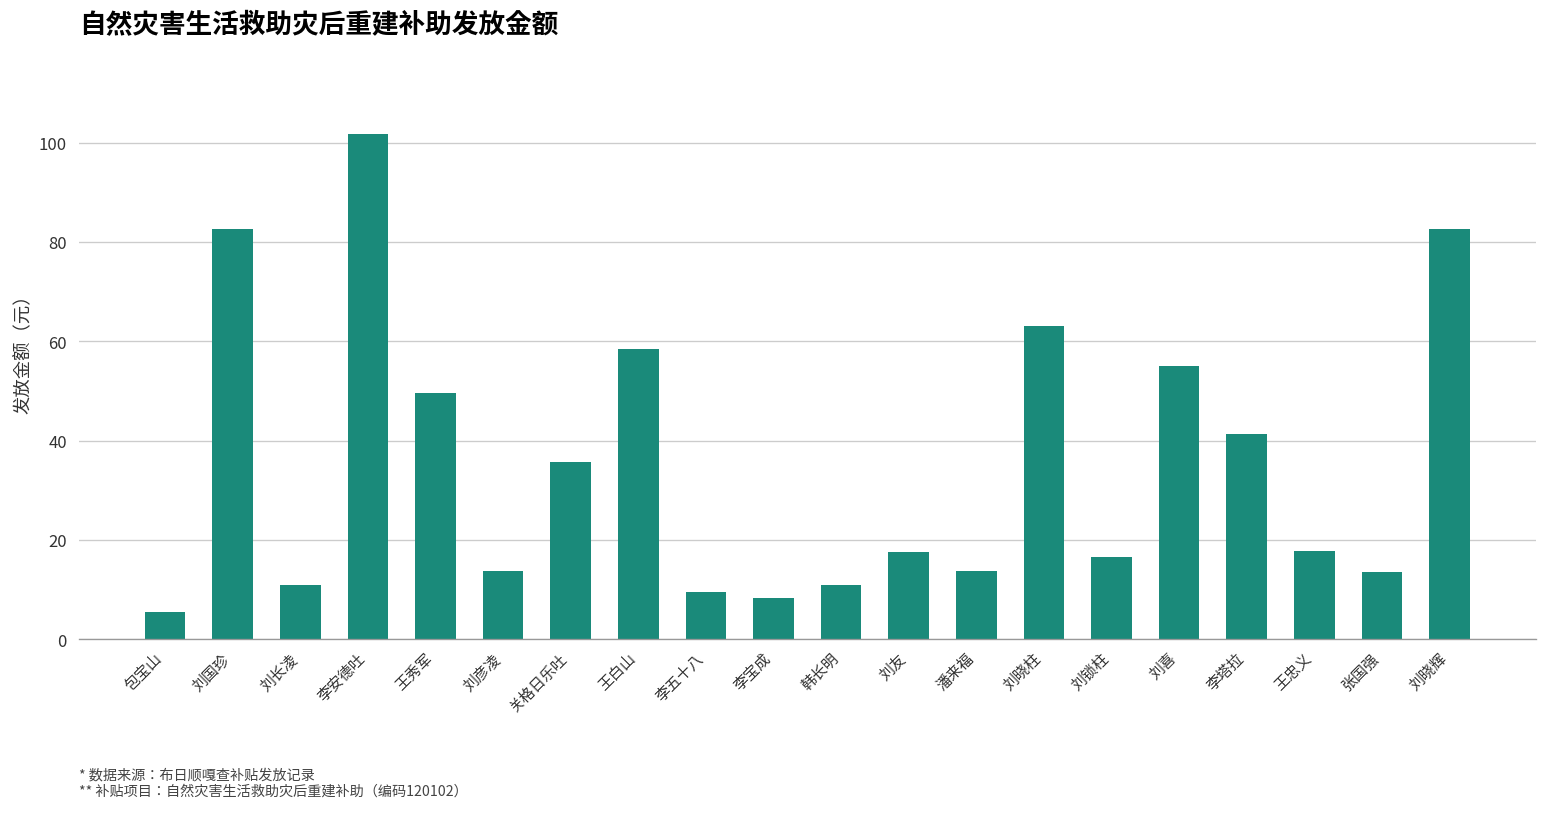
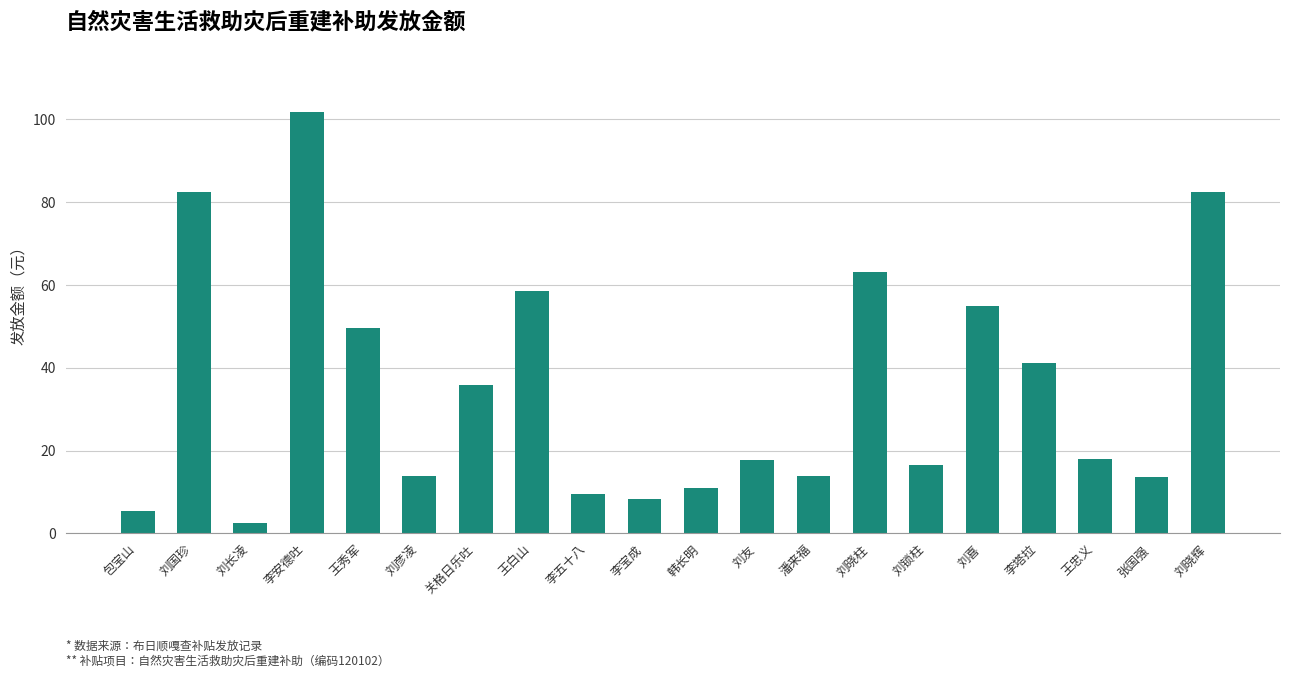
  {
    "包宝山": 6,
    "刘国珍": 83,
-   "刘长凌": 11,
+   "刘长凌": 2,
    "李安德吐": 102,
    "王秀军": 50,
    "刘彦凌": 14,
    "关格日乐吐": 36,
    "王白山": 59,
    "李五十八": 10,
    "李宝成": 8,
    "韩长明": 11,
    "刘友": 18,
    "潘来福": 14,
    "刘晓柱": 63,
    "刘锁柱": 17,
    "刘喜": 55,
    "李塔拉": 41,
    "王忠义": 18,
    "张国强": 14,
    "刘晓辉": 83
  }
